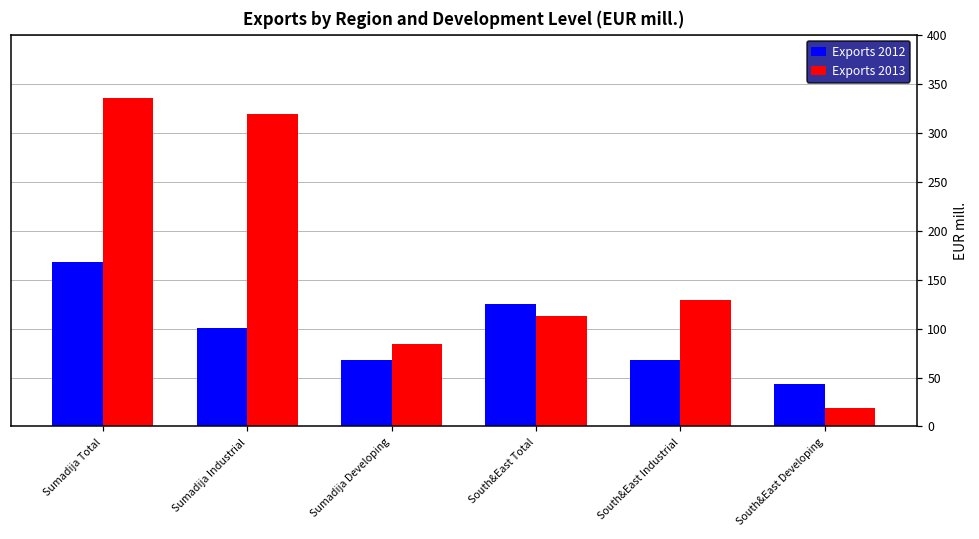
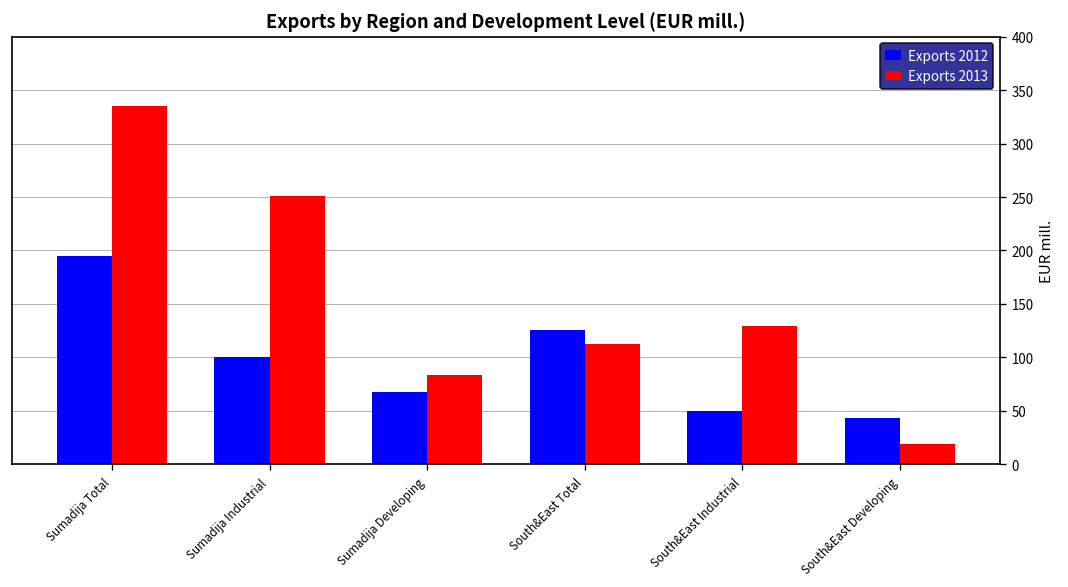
  {
    "Exports 2012": {
-     "Sumadija Total": 170,
+     "Sumadija Total": 190,
      "Sumadija Industrial": 100,
      "Sumadija Developing": 70,
      "South&East Total": 130,
-     "South&East Industrial": 70,
+     "South&East Industrial": 50,
      "South&East Developing": 40
    },
    "Exports 2013": {
      "Sumadija Total": 340,
-     "Sumadija Industrial": 320,
+     "Sumadija Industrial": 250,
      "Sumadija Developing": 80,
      "South&East Total": 110,
      "South&East Industrial": 130,
      "South&East Developing": 20
    }
  }
